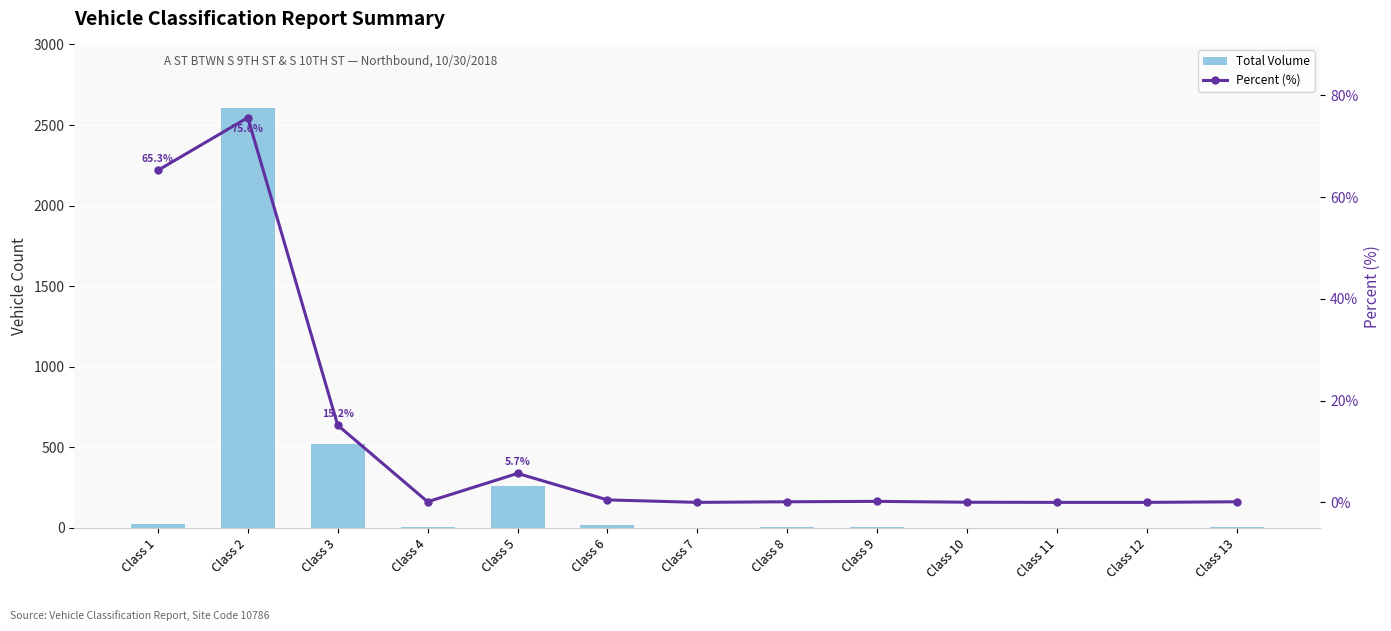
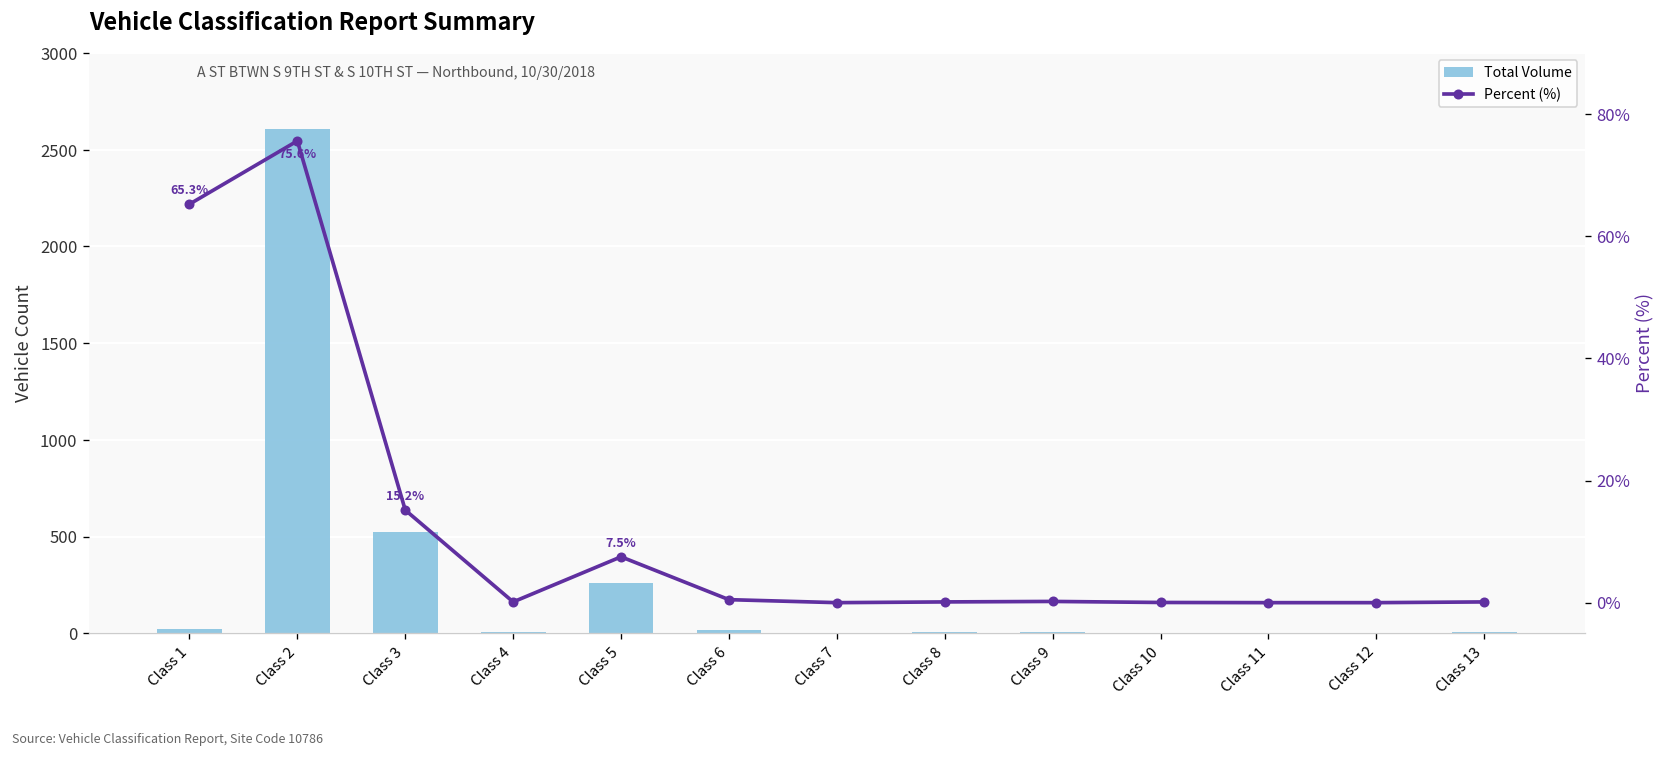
  {
    "Percent (%)": {
      "Class 1": "65.3%",
      "Class 2": "75.6%",
      "Class 3": "15.2%",
-     "Class 5": "5.7%"
+     "Class 5": "7.5%"
    }
  }
